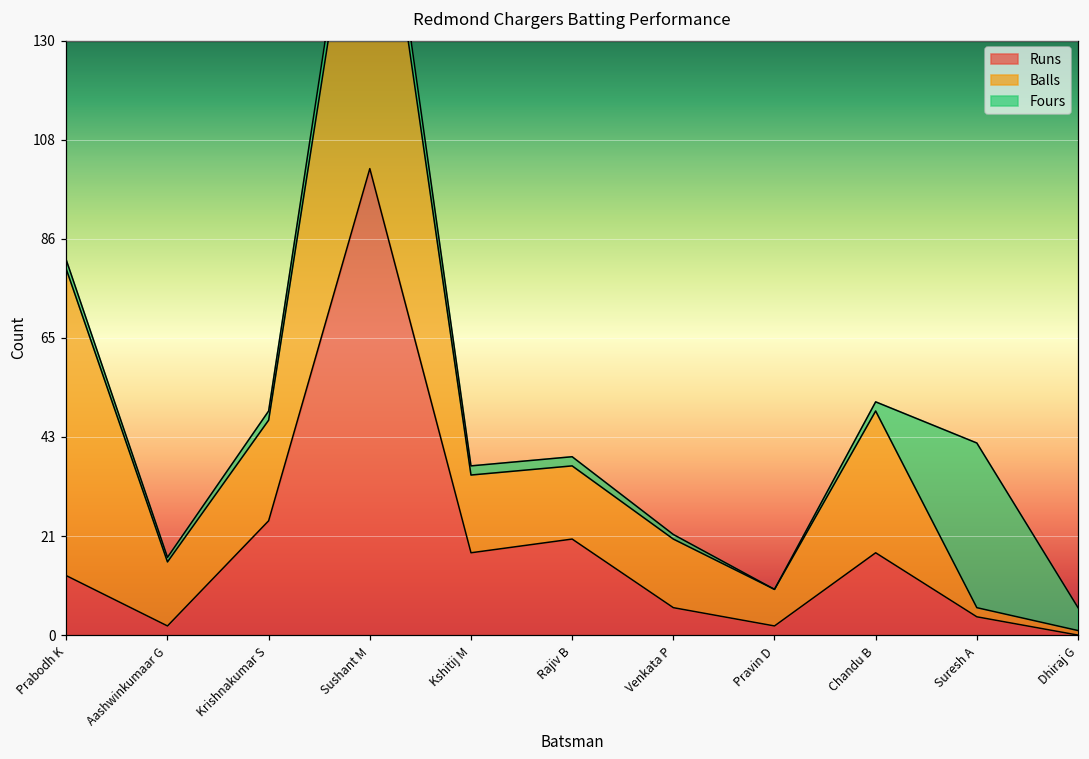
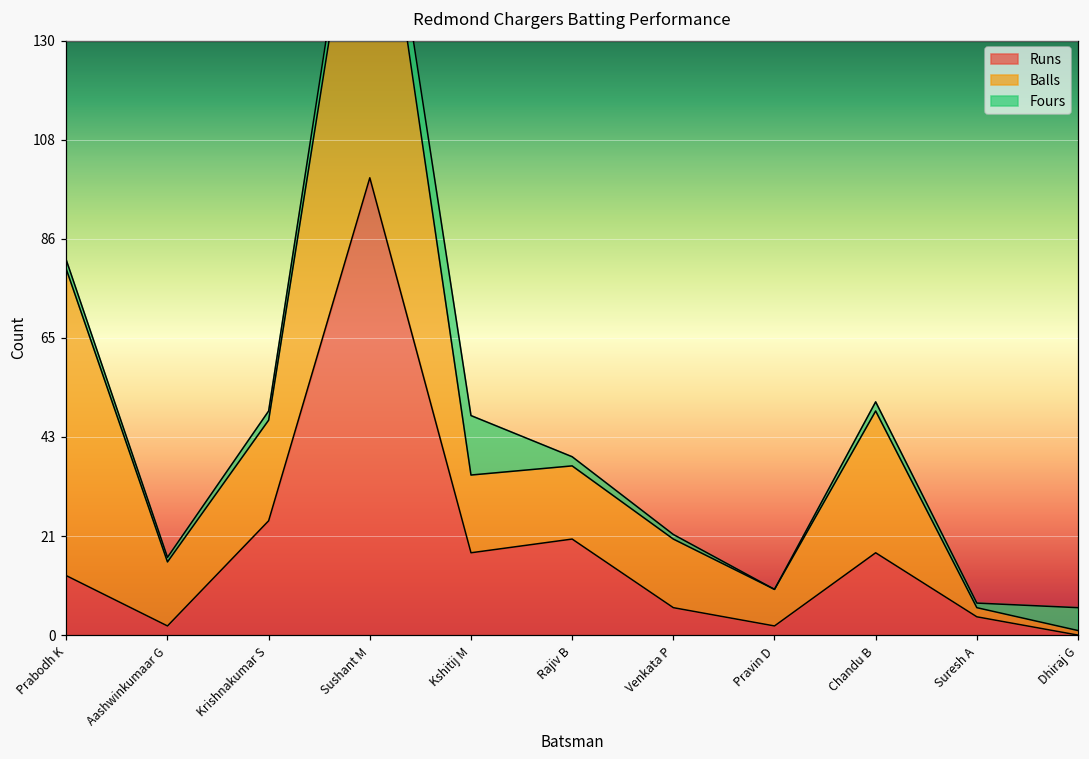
  {
    "Runs": {
      "Prabodh K": 13,
      "Aashwinkumaar G": 2,
      "Krishnakumar S": 25,
-     "Sushant M": 102,
+     "Sushant M": 100,
      "Kshitij M": 18,
      "Rajiv B": 21,
      "Venkata P": 6,
      "Pravin D": 2,
      "Chandu B": 18,
      "Suresh A": 4,
      "Dhiraj G": 0
    },
    "Balls": {
      "Prabodh K": 67,
      "Aashwinkumaar G": 14,
      "Krishnakumar S": 22,
      "Kshitij M": 17,
      "Rajiv B": 16,
      "Venkata P": 15,
      "Chandu B": 31,
      "Suresh A": 2,
      "Dhiraj G": 1
    },
    "Fours": {
      "Prabodh K": 2,
      "Aashwinkumaar G": 1,
      "Krishnakumar S": 2,
-     "Kshitij M": 2,
+     "Kshitij M": 13,
      "Rajiv B": 2,
      "Venkata P": 1,
      "Chandu B": 2,
-     "Suresh A": 36,
+     "Suresh A": 1,
      "Dhiraj G": 5
    }
  }
